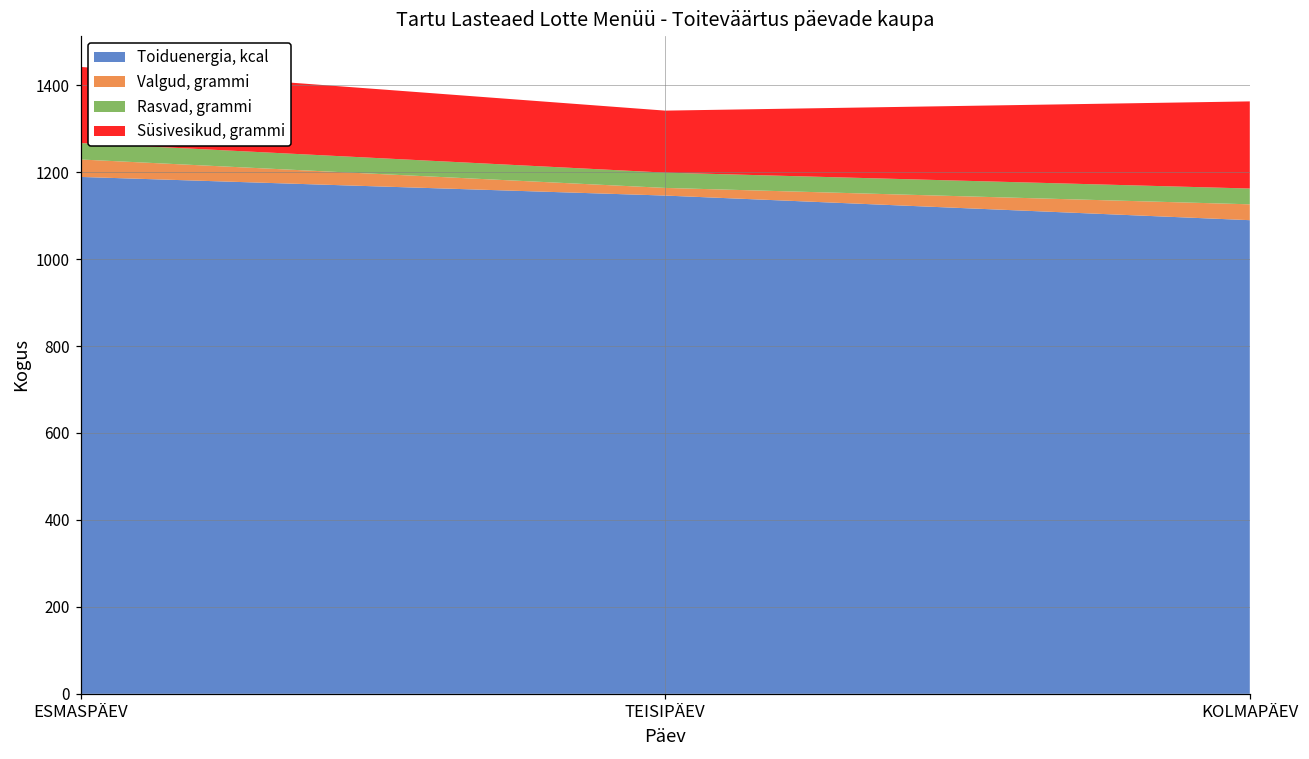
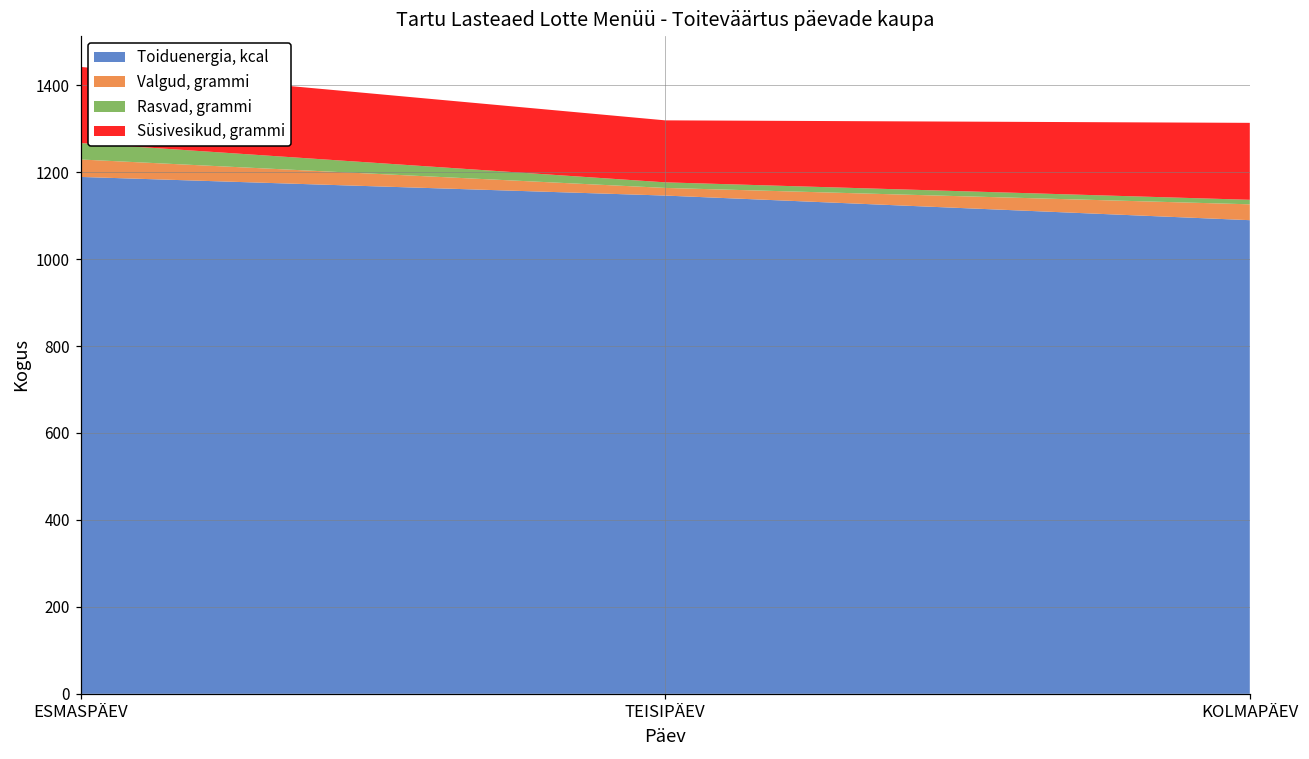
  {
    "Toiduenergia, kcal": {
      "ESMASPÄEV": 1190,
      "TEISIPÄEV": 1150,
      "KOLMAPÄEV": 1090
    },
    "Valgud, grammi": {
      "ESMASPÄEV": 40,
      "TEISIPÄEV": 20,
      "KOLMAPÄEV": 40
    },
    "Rasvad, grammi": {
      "ESMASPÄEV": 40,
-     "TEISIPÄEV": 40,
-     "KOLMAPÄEV": 40
+     "TEISIPÄEV": 10,
+     "KOLMAPÄEV": 10
    },
    "Süsivesikud, grammi": {
      "ESMASPÄEV": 180,
      "TEISIPÄEV": 140,
-     "KOLMAPÄEV": 200
+     "KOLMAPÄEV": 180
    }
  }
